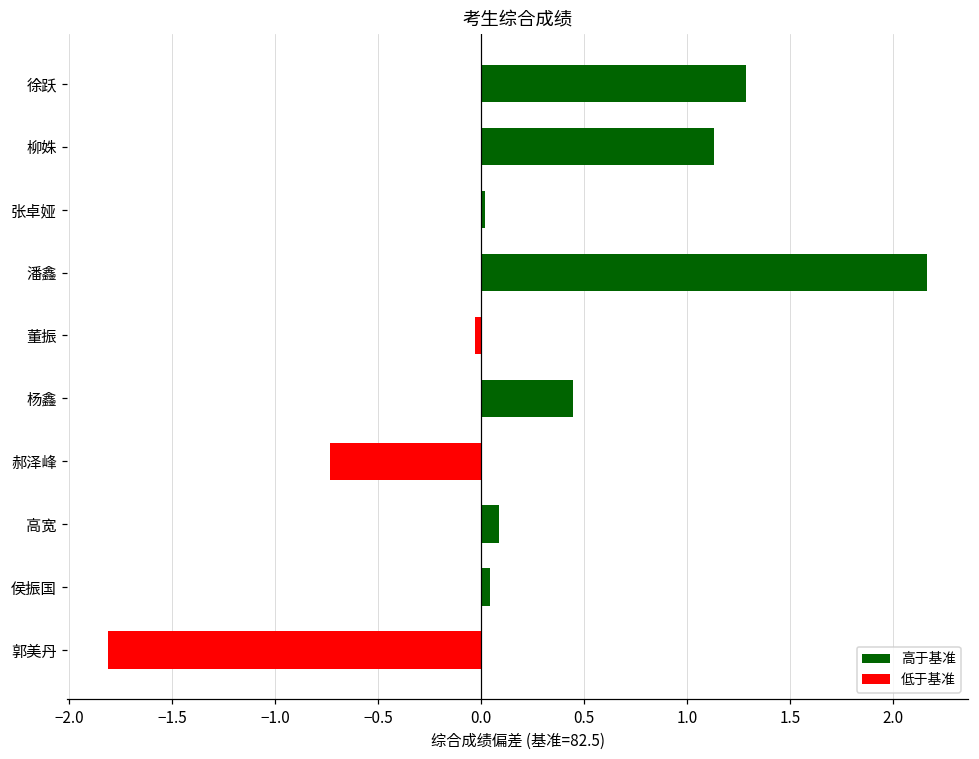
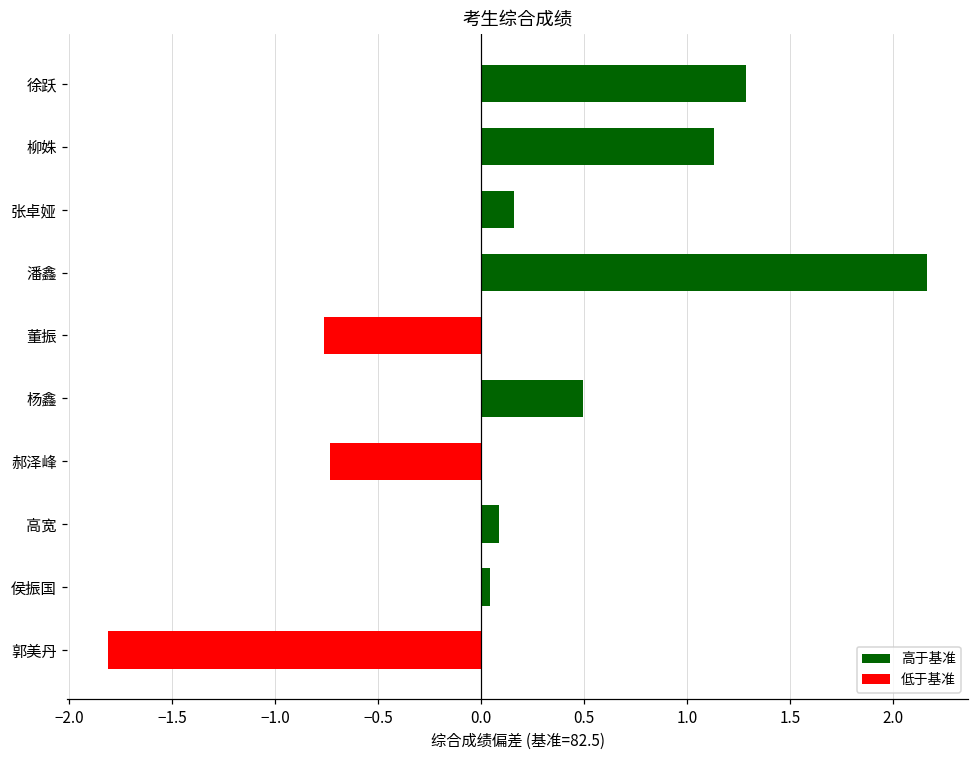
  {
    "徐跃": 1.28,
    "柳姝": 1.13,
-   "张卓娅": 0.02,
+   "张卓娅": 0.16,
    "潘鑫": 2.16,
-   "董振": -0.03,
-   "杨鑫": 0.44,
+   "董振": -0.76,
+   "杨鑫": 0.50,
    "郝泽峰": -0.73,
    "高宽": 0.09,
    "侯振国": 0.04,
    "郭美丹": -1.81
  }
